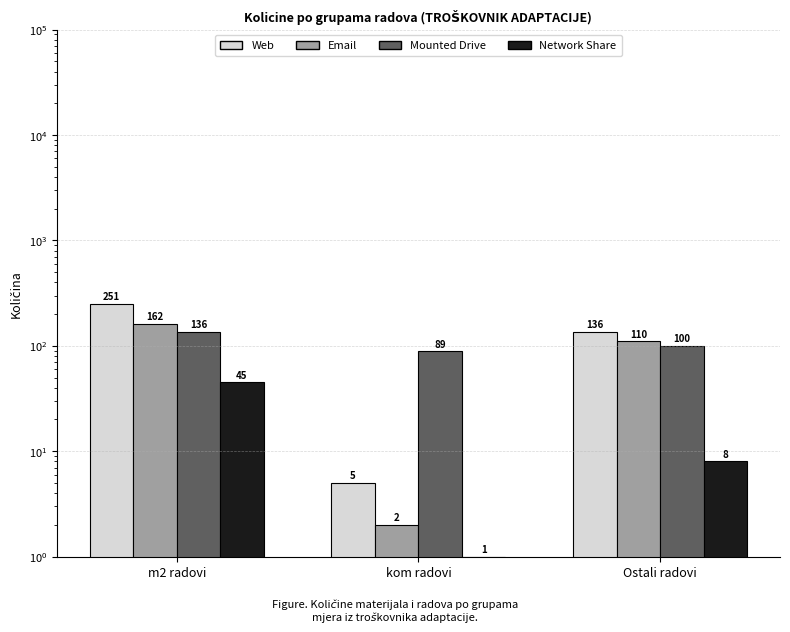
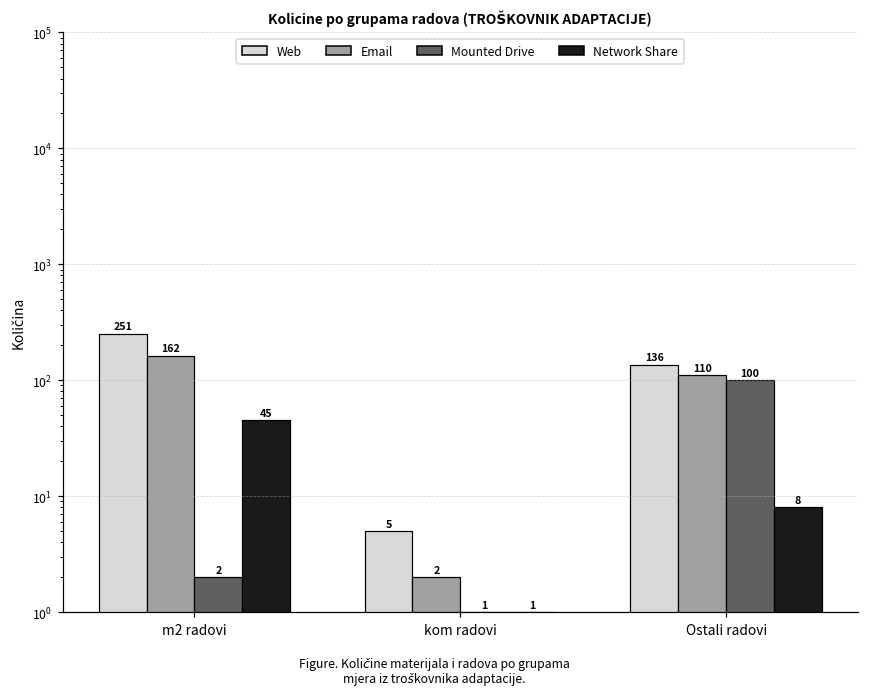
  {
    "Web": {
      "m2 radovi": 251,
      "kom radovi": 5,
      "Ostali radovi": 136
    },
    "Email": {
      "m2 radovi": 162,
      "kom radovi": 2,
      "Ostali radovi": 110
    },
    "Mounted Drive": {
-     "m2 radovi": 136,
-     "kom radovi": 89,
+     "m2 radovi": 2,
+     "kom radovi": 1,
      "Ostali radovi": 100
    },
    "Network Share": {
      "m2 radovi": 45,
      "kom radovi": 1,
      "Ostali radovi": 8
    }
  }
